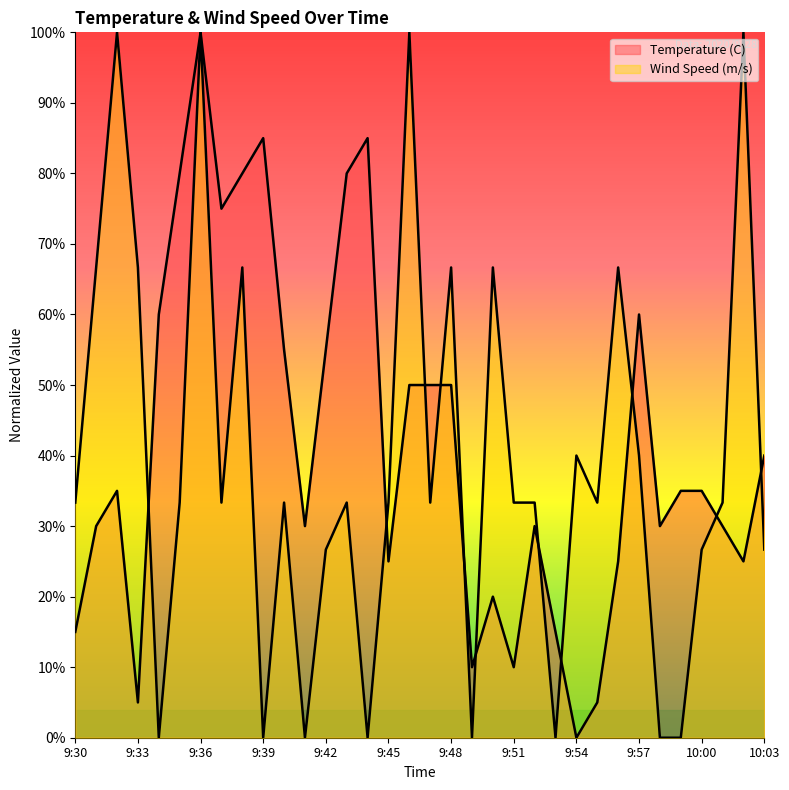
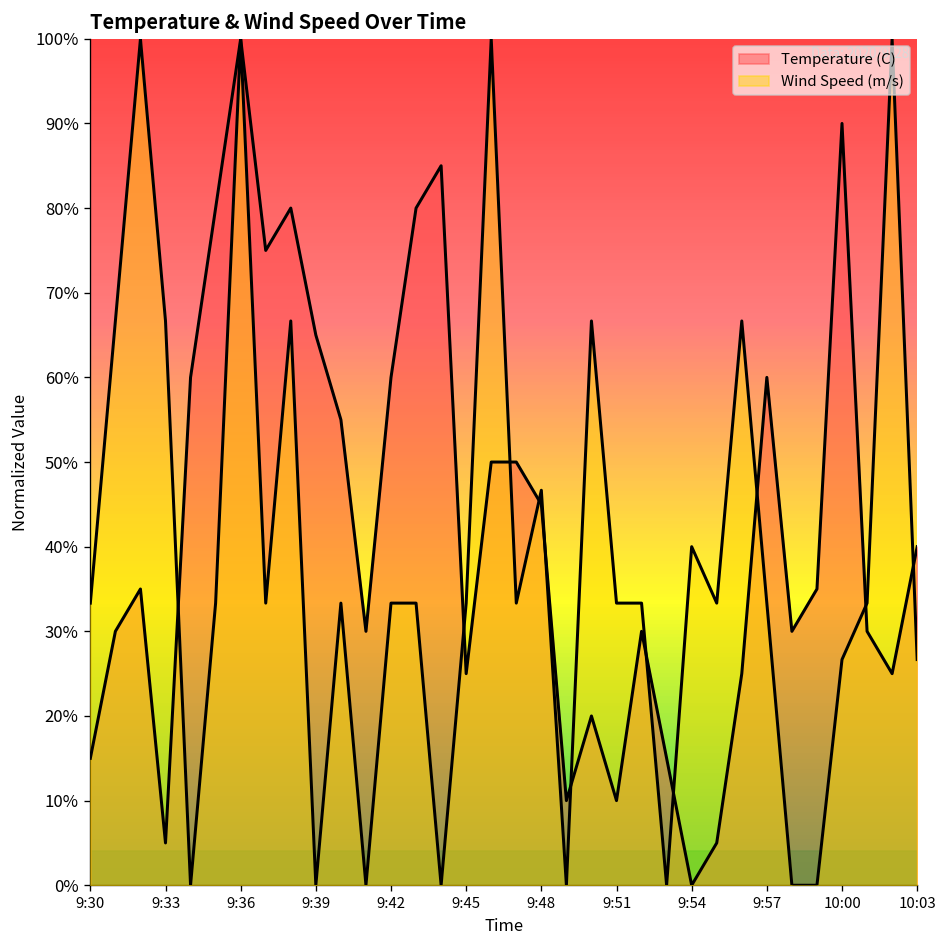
  {
    "Temperature (C)": {
      "9:30": "15%",
      "9:33": "5%",
-     "9:39": "85%",
-     "9:42": "55%",
+     "9:39": "65%",
+     "9:42": "60%",
      "9:45": "25%",
-     "9:48": "50%",
+     "9:48": "45%",
      "9:51": "10%",
      "9:57": "60%",
-     "10:00": "35%",
+     "10:00": "90%",
      "10:03": "40%"
    },
    "Wind Speed (m/s)": {
      "9:30": "33%",
      "9:33": "67%",
-     "9:42": "27%",
+     "9:42": "33%",
      "9:45": "33%",
-     "9:48": "67%",
+     "9:48": "47%",
      "9:51": "33%",
      "9:54": "40%",
-     "9:57": "40%",
+     "9:57": "33%",
      "10:00": "27%",
      "10:03": "27%"
    }
  }
